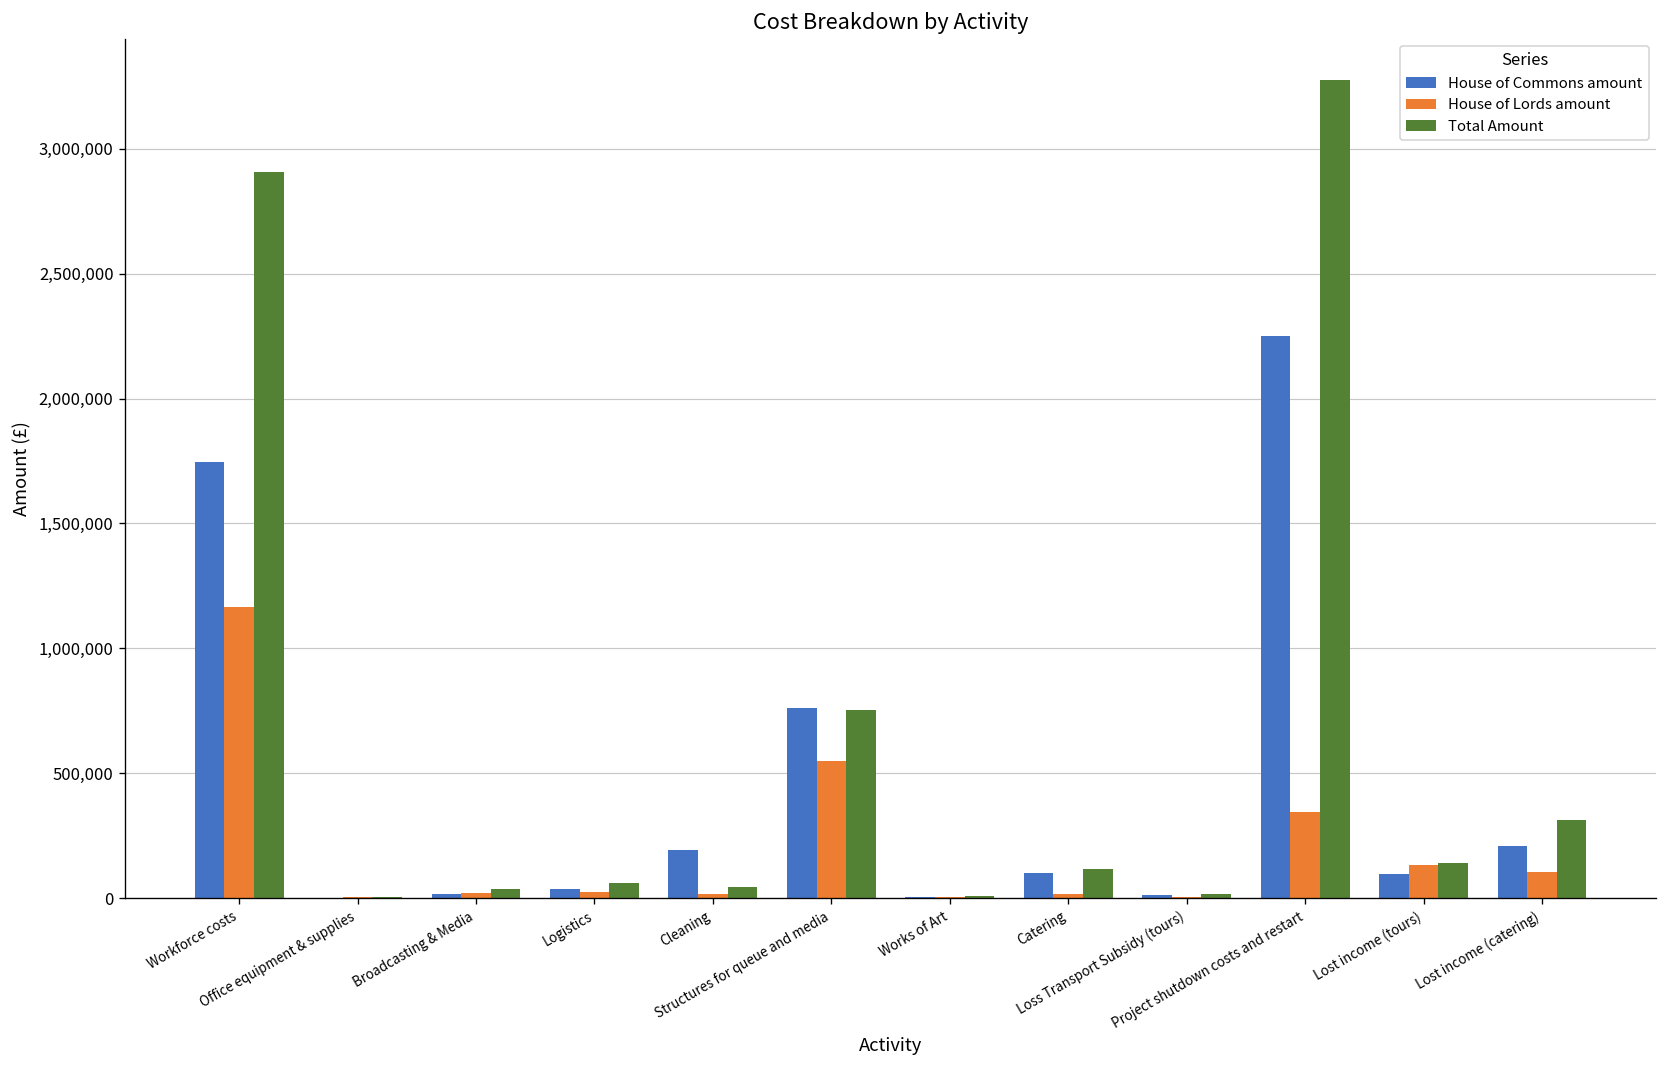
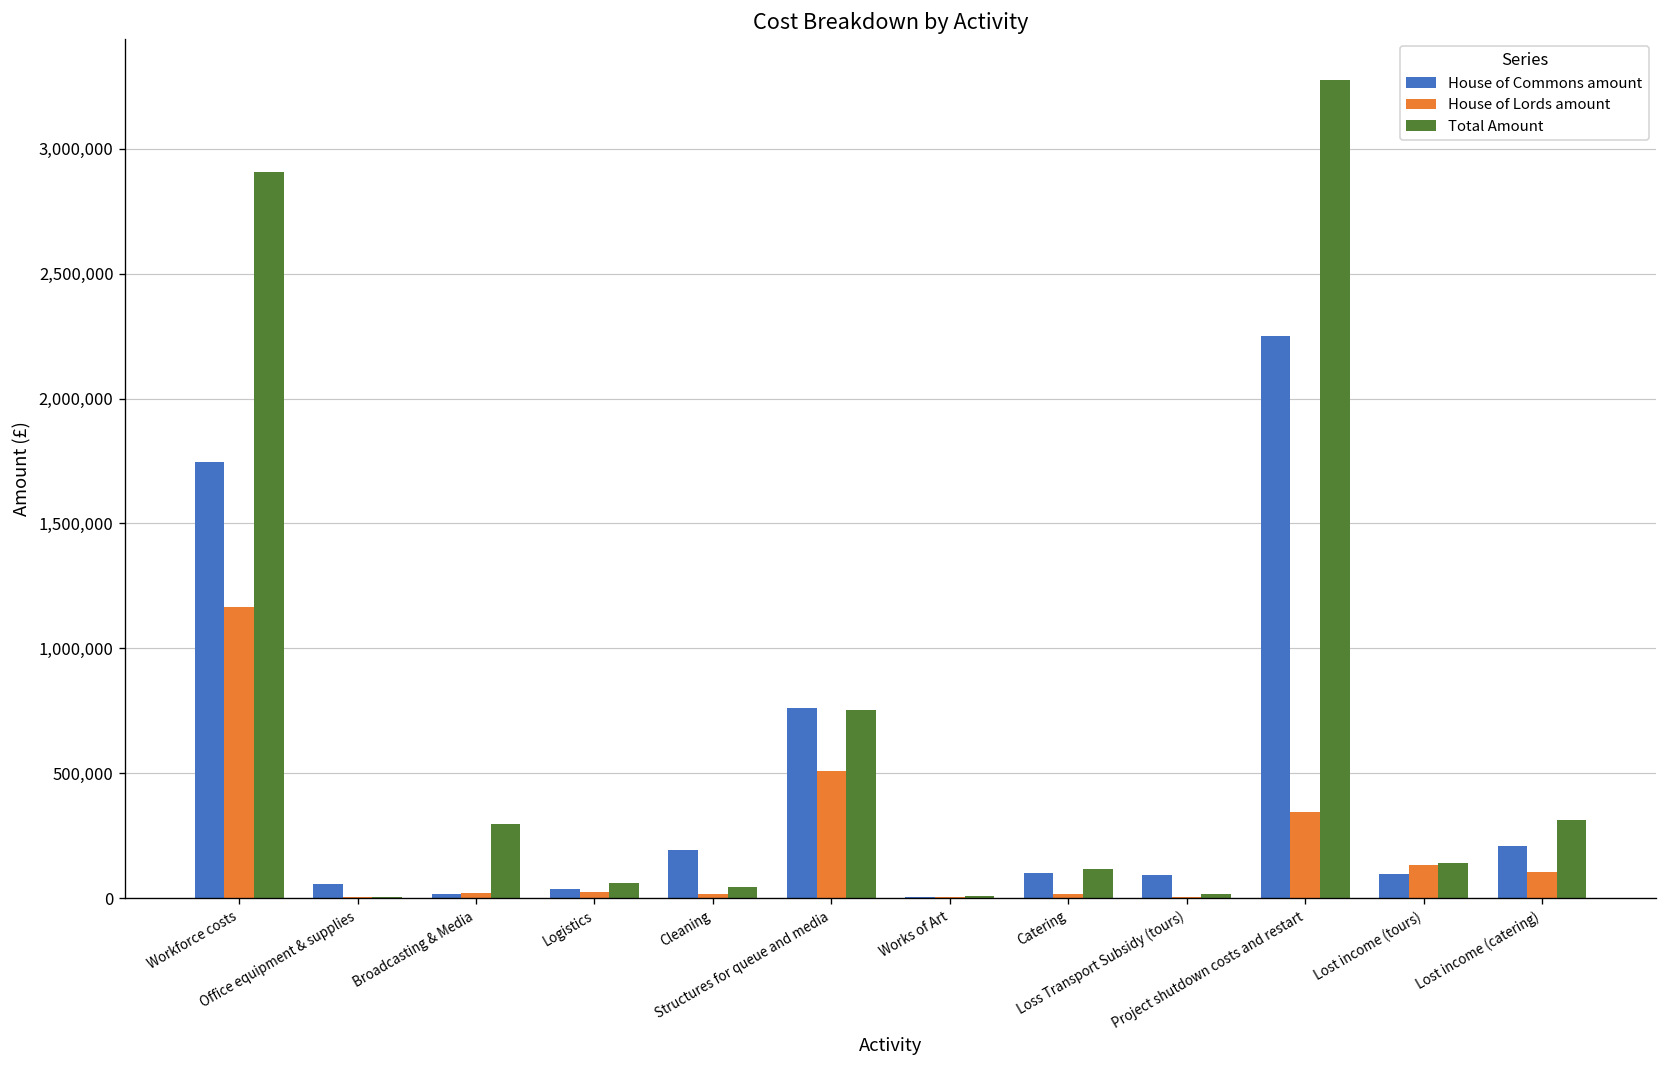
  {
    "House of Commons amount": {
      "Workforce costs": "1,750,000",
-     "Office equipment & supplies": "0",
+     "Office equipment & supplies": "60,000",
      "Broadcasting & Media": "20,000",
      "Logistics": "40,000",
      "Cleaning": "190,000",
      "Structures for queue and media": "760,000",
      "Catering": "100,000",
-     "Loss Transport Subsidy (tours)": "10,000",
+     "Loss Transport Subsidy (tours)": "90,000",
      "Project shutdown costs and restart": "2,250,000",
      "Lost income (tours)": "100,000",
      "Lost income (catering)": "210,000"
    },
    "House of Lords amount": {
      "Workforce costs": "1,160,000",
      "Broadcasting & Media": "20,000",
      "Logistics": "20,000",
      "Cleaning": "20,000",
-     "Structures for queue and media": "550,000",
+     "Structures for queue and media": "510,000",
      "Catering": "20,000",
      "Project shutdown costs and restart": "340,000",
      "Lost income (tours)": "130,000",
      "Lost income (catering)": "100,000"
    },
    "Total Amount": {
      "Workforce costs": "2,910,000",
-     "Broadcasting & Media": "40,000",
+     "Broadcasting & Media": "300,000",
      "Logistics": "60,000",
      "Cleaning": "40,000",
      "Structures for queue and media": "750,000",
      "Catering": "120,000",
      "Loss Transport Subsidy (tours)": "20,000",
      "Project shutdown costs and restart": "3,280,000",
      "Lost income (tours)": "140,000",
      "Lost income (catering)": "310,000"
    }
  }
